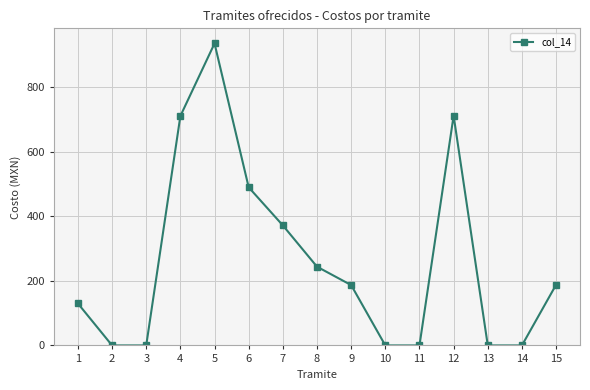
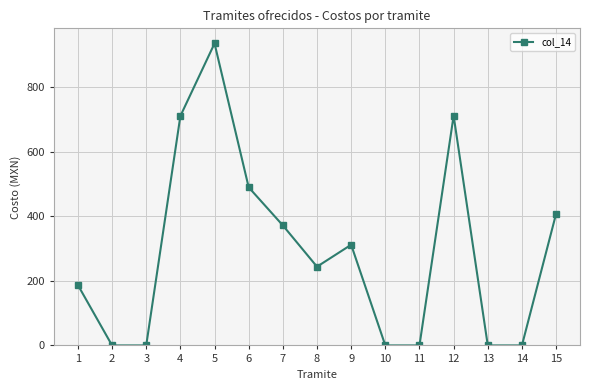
  {
-   "1": 130,
+   "1": 190,
    "2": 0,
    "3": 0,
    "4": 710,
    "5": 940,
    "6": 490,
    "7": 370,
    "8": 240,
-   "9": 190,
+   "9": 310,
    "10": 0,
    "11": 0,
    "12": 710,
    "13": 0,
    "14": 0,
-   "15": 190
+   "15": 410
  }
